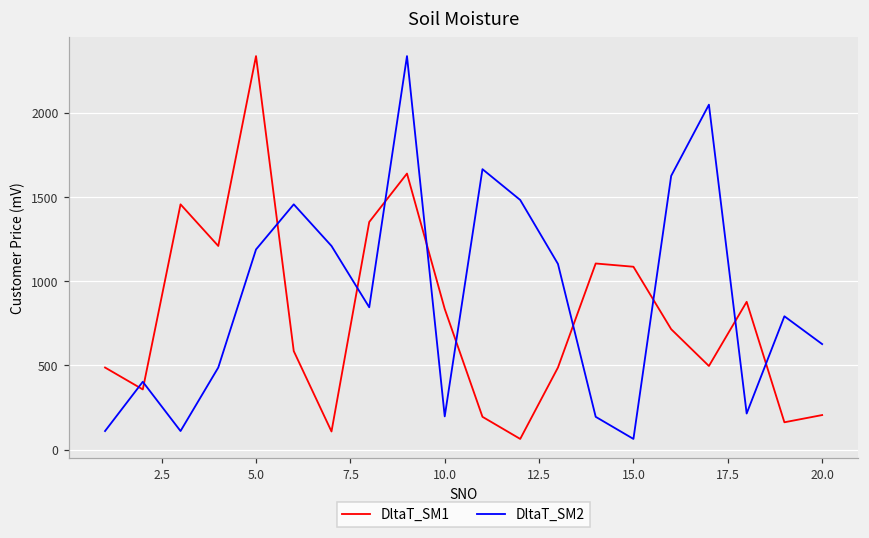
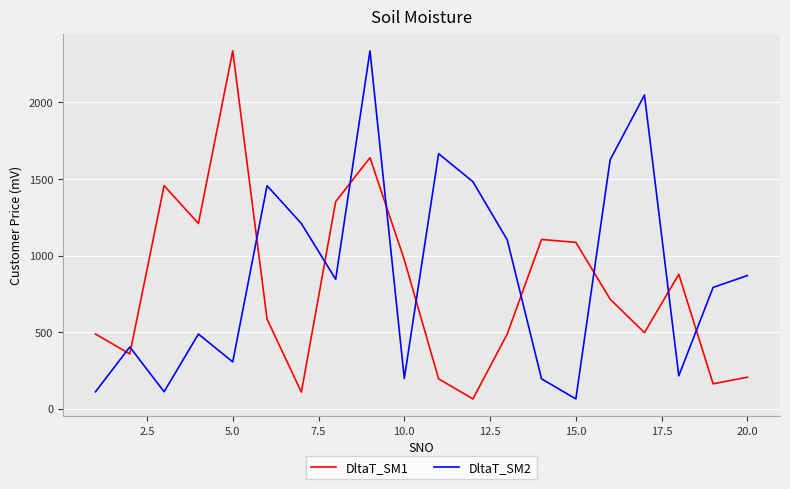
  {
    "DltaT_SM1": {
      "5.0": 2340,
-     "10.0": 840,
+     "10.0": 970,
      "15.0": 1090,
      "20.0": 210
    },
    "DltaT_SM2": {
-     "5.0": 1190,
+     "5.0": 310,
      "10.0": 200,
      "15.0": 60,
-     "20.0": 630
+     "20.0": 870
    }
  }
